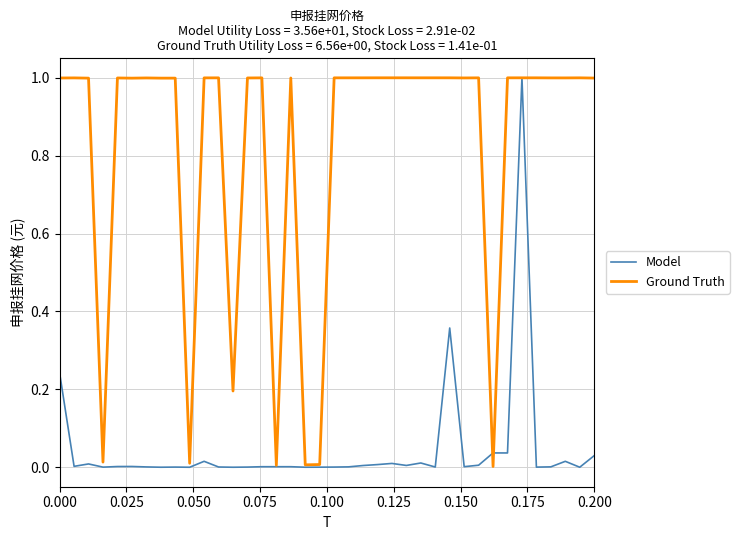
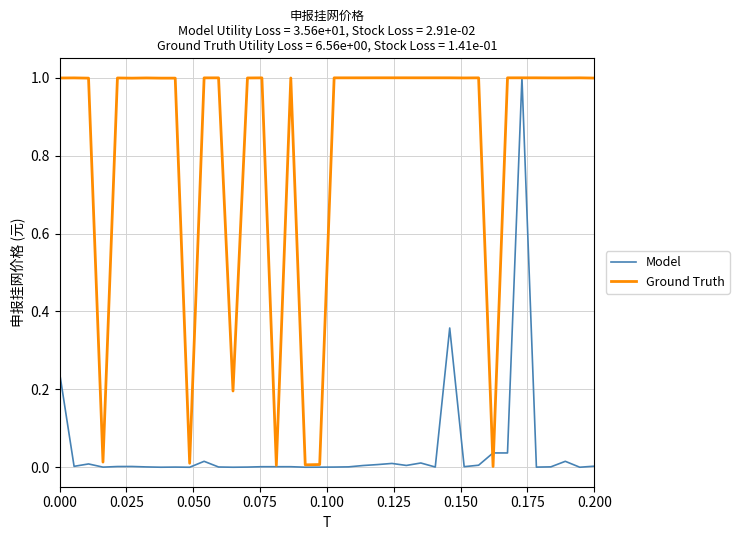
  {
    "Model": {
      "0.000": 0.24,
-     "0.200": 0.03
+     "0.200": 0.00
    },
    "Ground Truth": {
      "0.000": 1.00,
      "0.200": 1.00
    }
  }
